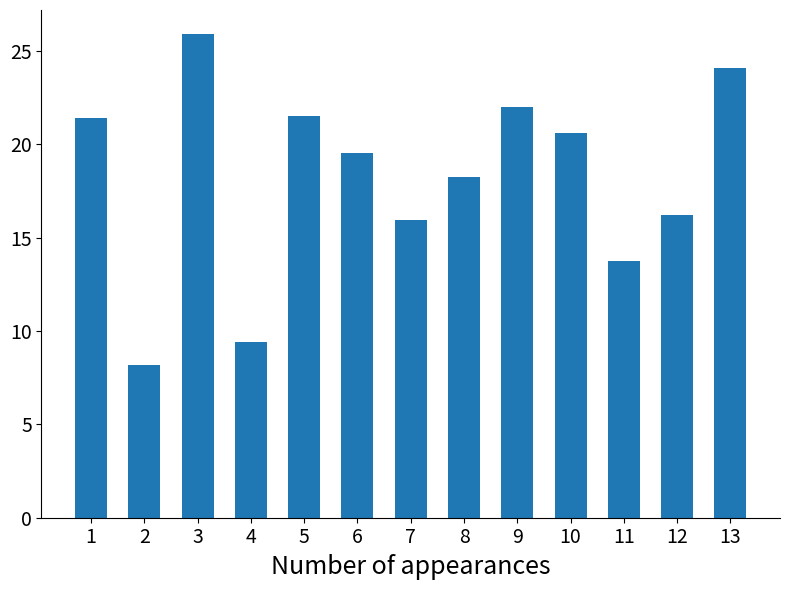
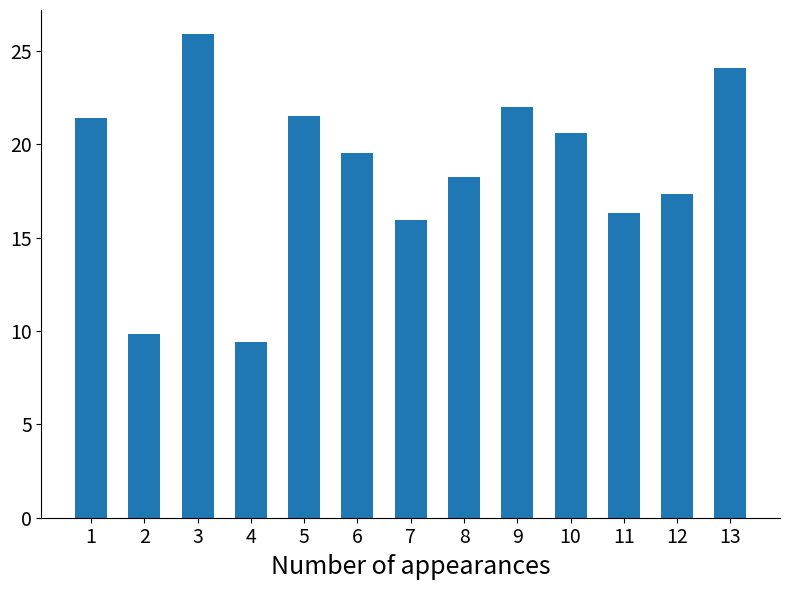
  {
    "1": 21.4,
-   "2": 8.2,
+   "2": 9.8,
    "3": 25.9,
    "4": 9.4,
    "5": 21.5,
    "6": 19.5,
    "7": 16.0,
    "8": 18.2,
    "9": 22.0,
    "10": 20.6,
-   "11": 13.7,
-   "12": 16.2,
+   "11": 16.3,
+   "12": 17.3,
    "13": 24.1
  }
